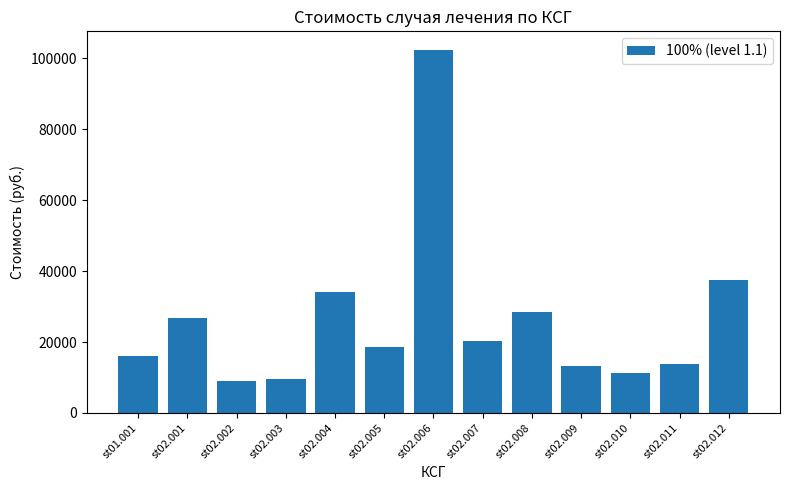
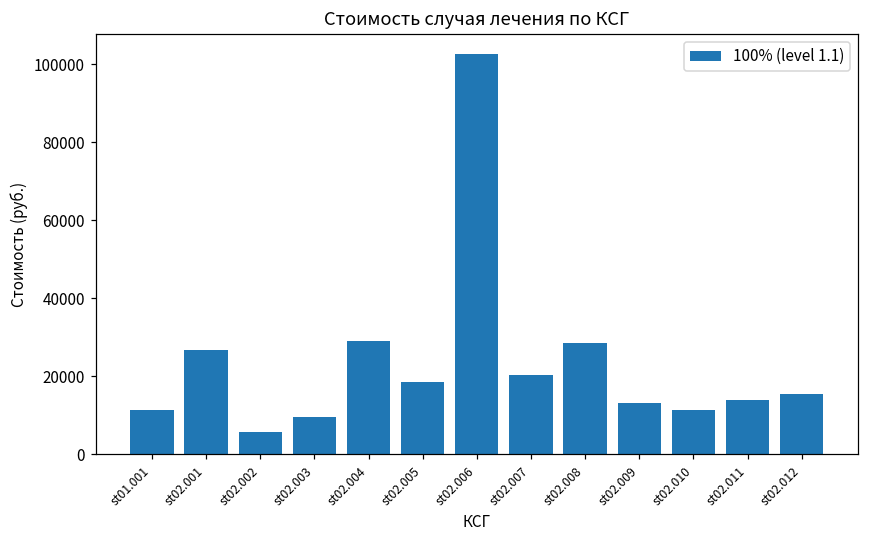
  {
-   "st01.001": 16000,
+   "st01.001": 11000,
    "st02.001": 27000,
-   "st02.002": 9000,
+   "st02.002": 6000,
    "st02.003": 9000,
-   "st02.004": 34000,
+   "st02.004": 29000,
    "st02.005": 19000,
    "st02.006": 103000,
    "st02.007": 20000,
    "st02.008": 29000,
    "st02.009": 13000,
    "st02.010": 11000,
    "st02.011": 14000,
-   "st02.012": 37000
+   "st02.012": 15000
  }
